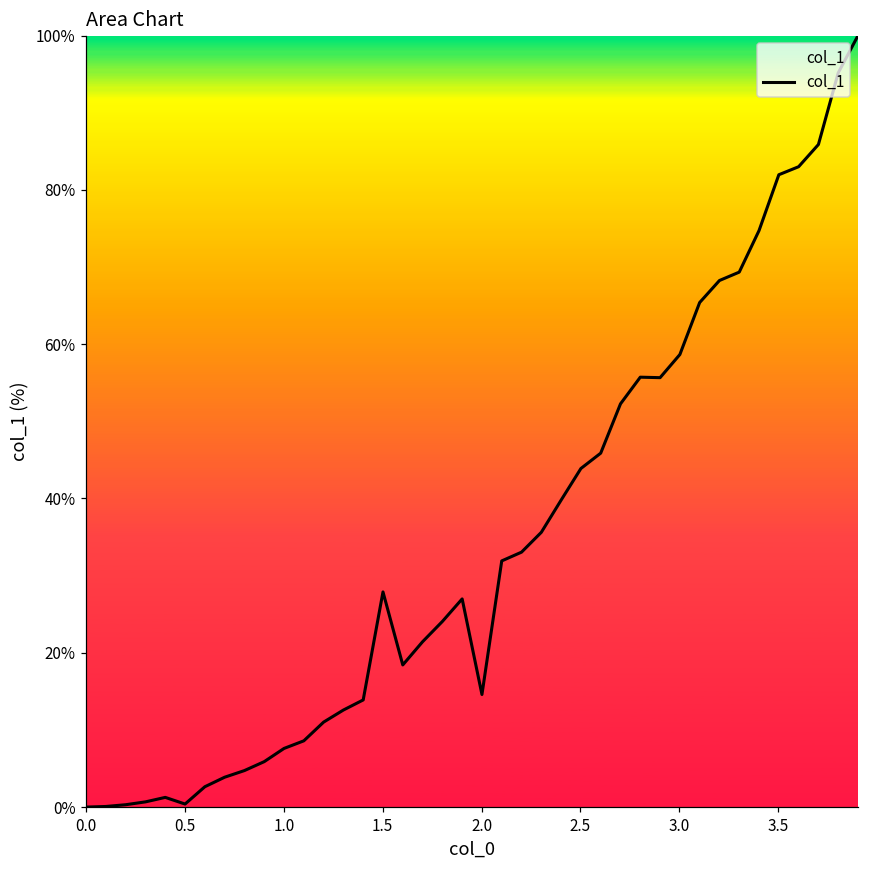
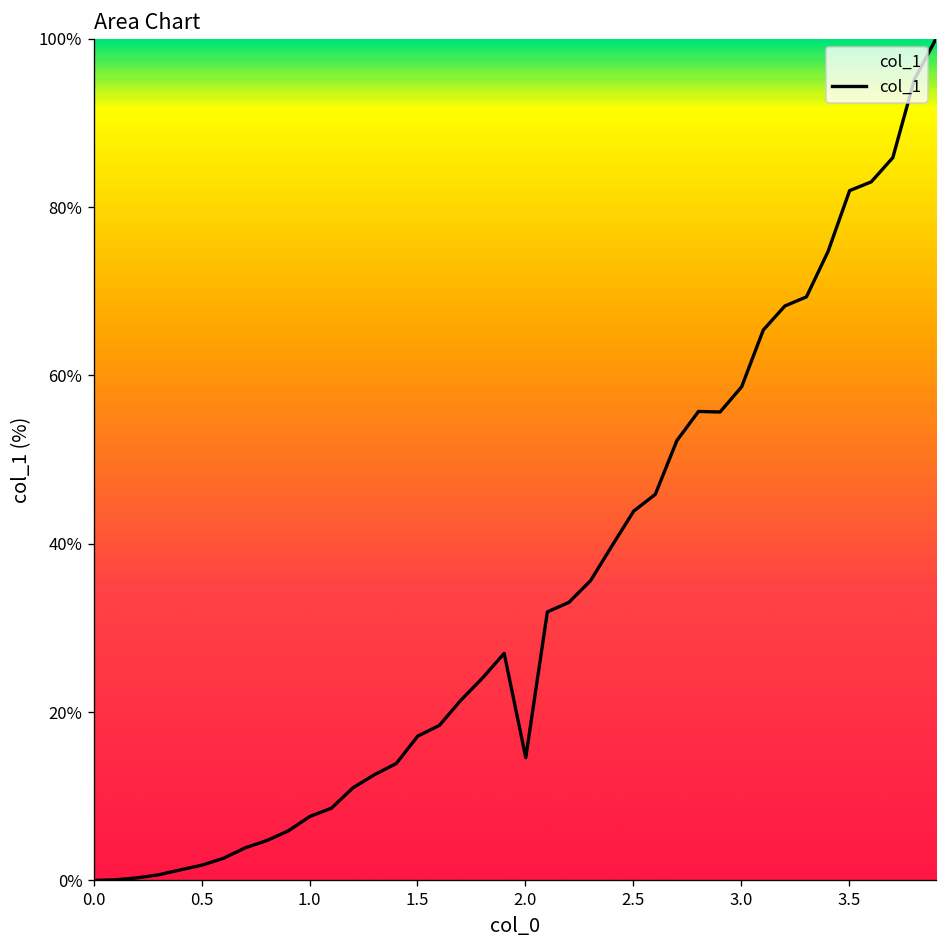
  {
    "0.0": "0%",
-   "0.5": "0%",
+   "0.5": "2%",
    "1.0": "8%",
-   "1.5": "28%",
+   "1.5": "17%",
    "2.0": "15%"
  }
